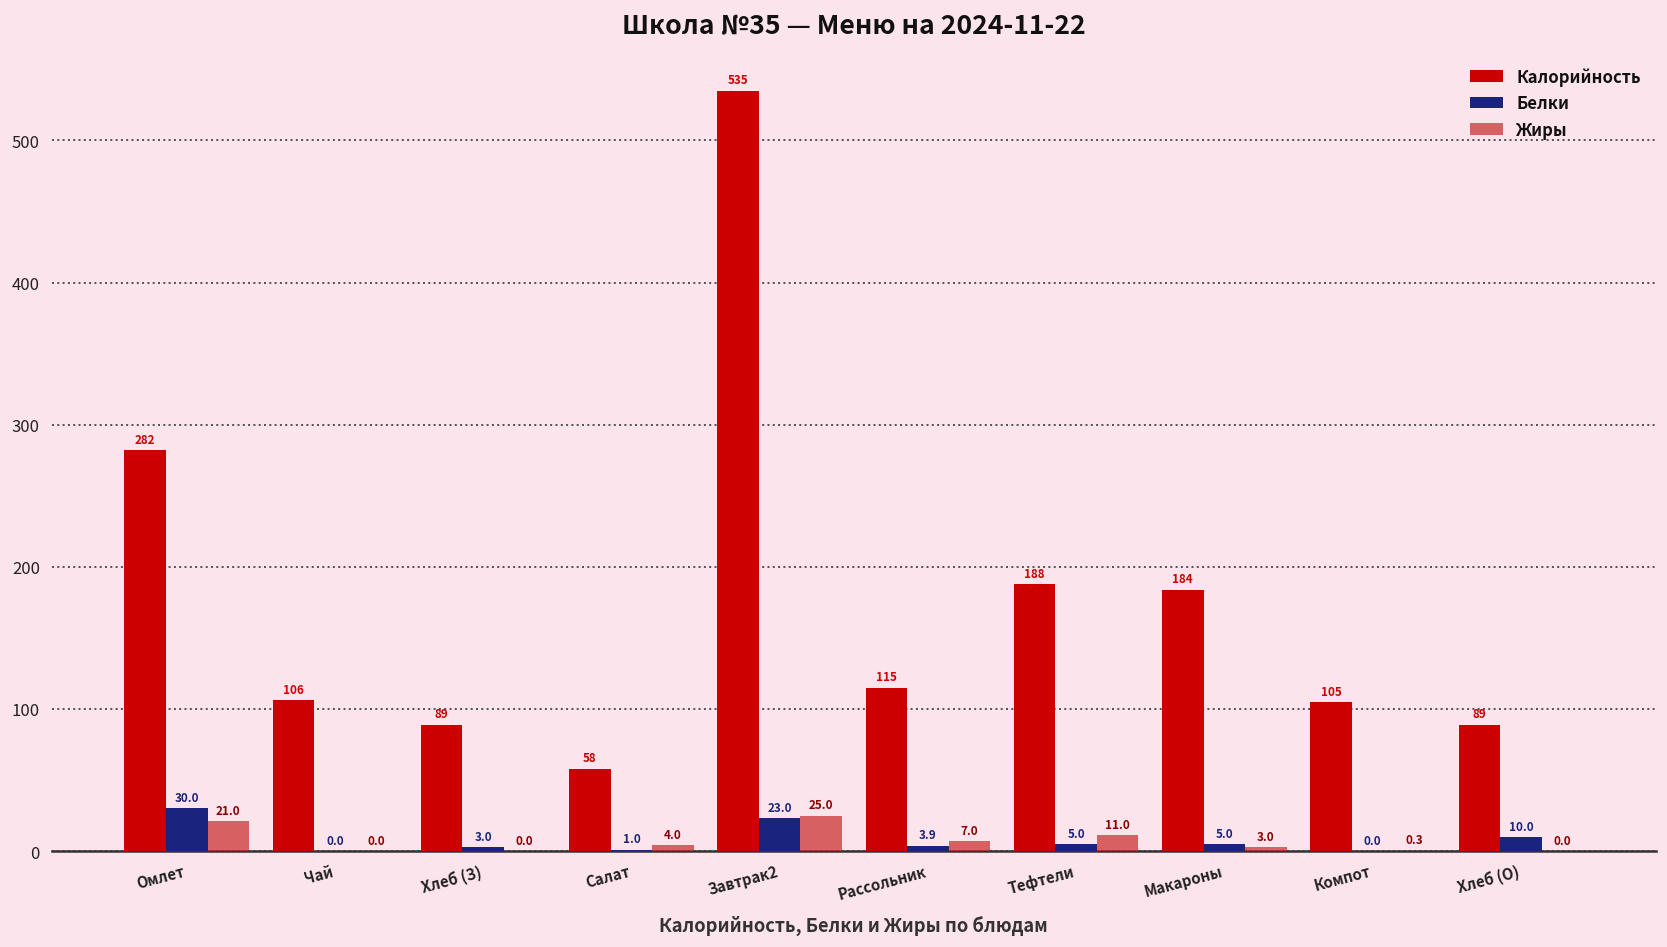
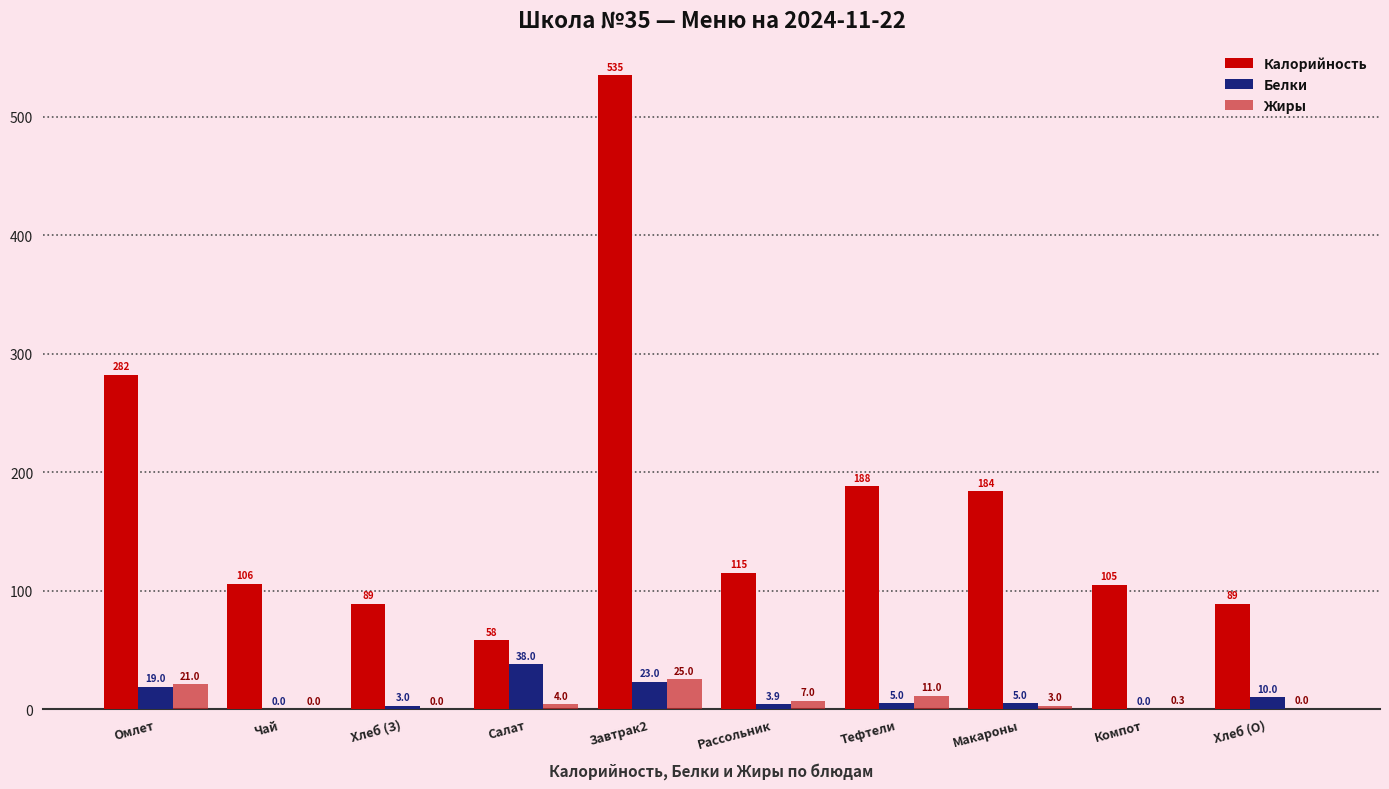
  {
    "Белки": {
-     "Омлет": 30.0,
+     "Омлет": 19.0,
      "Чай": 0.0,
      "Хлеб (З)": 3.0,
-     "Салат": 1.0,
+     "Салат": 38.0,
      "Завтрак2": 23.0,
      "Рассольник": 3.9,
      "Тефтели": 5.0,
      "Макароны": 5.0,
      "Компот": 0.0,
      "Хлеб (О)": 10.0
    }
  }
